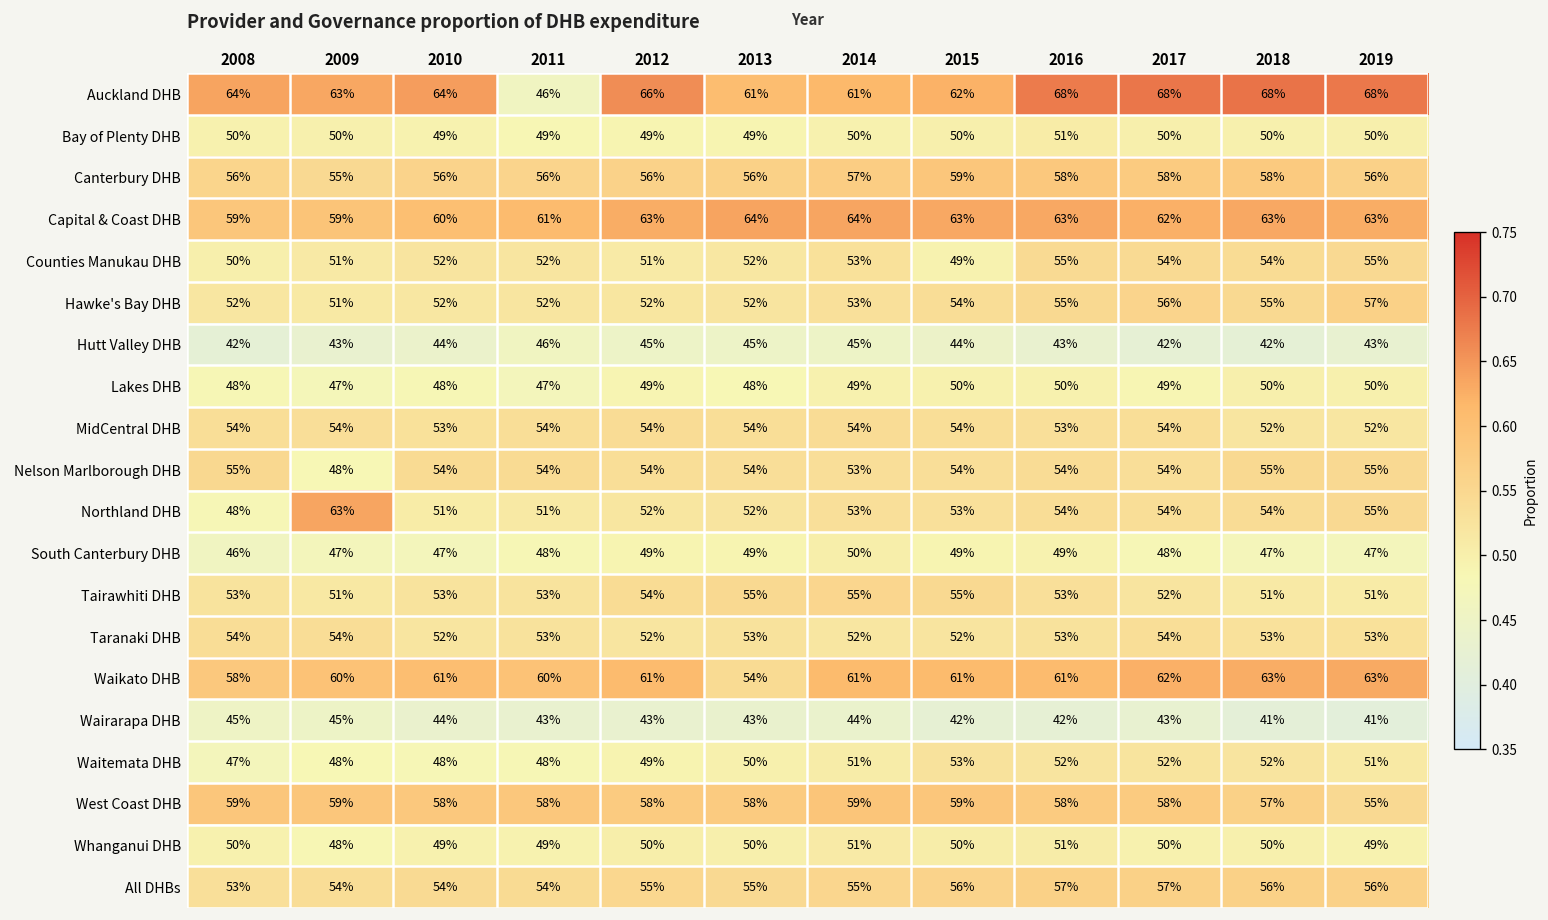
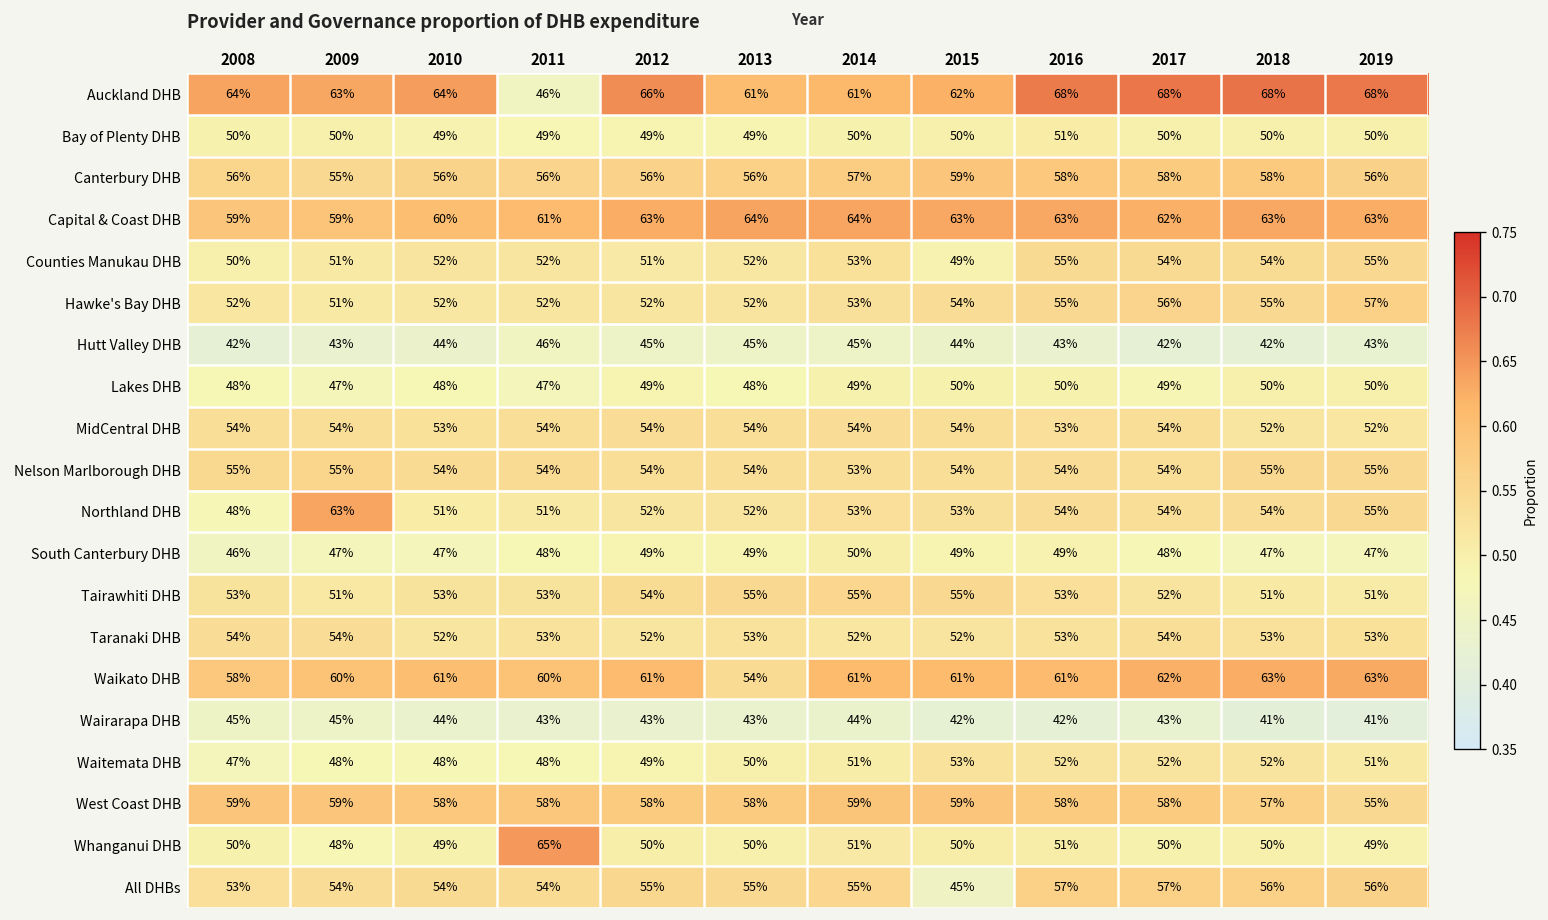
  {
    "Nelson Marlborough DHB": {
      "2008": "55%",
-     "2009": "48%",
+     "2009": "55%",
      "2010": "54%",
      "2011": "54%",
      "2012": "54%",
      "2013": "54%",
      "2014": "53%",
      "2015": "54%",
      "2016": "54%",
      "2017": "54%",
      "2018": "55%",
      "2019": "55%"
    },
    "Whanganui DHB": {
      "2008": "50%",
      "2009": "48%",
      "2010": "49%",
-     "2011": "49%",
+     "2011": "65%",
      "2012": "50%",
      "2013": "50%",
      "2014": "51%",
      "2015": "50%",
      "2016": "51%",
      "2017": "50%",
      "2018": "50%",
      "2019": "49%"
    },
    "All DHBs": {
      "2008": "53%",
      "2009": "54%",
      "2010": "54%",
      "2011": "54%",
      "2012": "55%",
      "2013": "55%",
      "2014": "55%",
-     "2015": "56%",
+     "2015": "45%",
      "2016": "57%",
      "2017": "57%",
      "2018": "56%",
      "2019": "56%"
    }
  }
